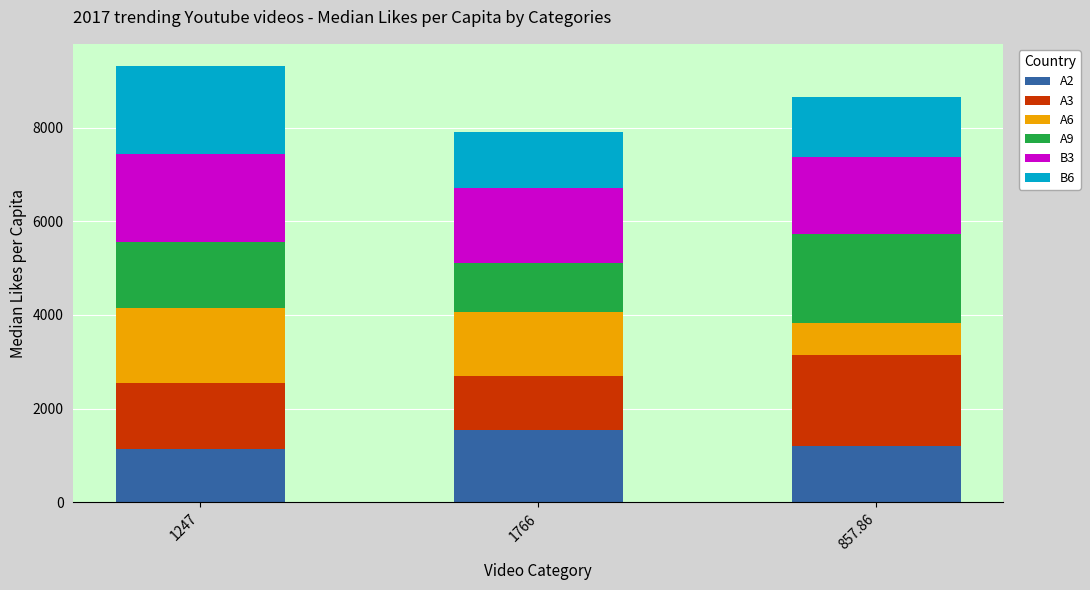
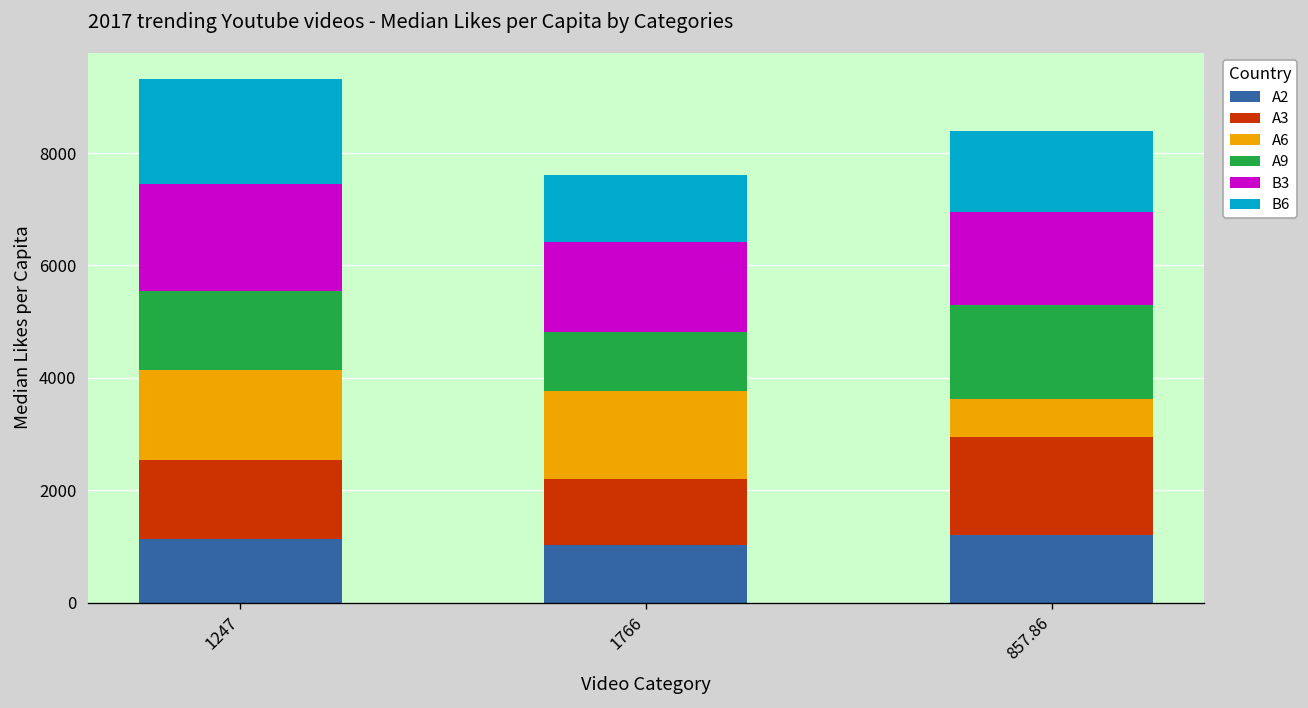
  {
    "A2": {
      "1247": 1100,
-     "1766": 1500,
+     "1766": 1000,
      "857.86": 1200
    },
    "A3": {
      "1247": 1400,
      "1766": 1200,
-     "857.86": 1900
+     "857.86": 1800
    },
    "A6": {
      "1247": 1600,
-     "1766": 1400,
+     "1766": 1600,
      "857.86": 700
    },
    "A9": {
      "1247": 1400,
      "1766": 1000,
-     "857.86": 1900
+     "857.86": 1700
    },
    "B3": {
      "1247": 1900,
      "1766": 1600,
      "857.86": 1700
    },
    "B6": {
      "1247": 1900,
      "1766": 1200,
-     "857.86": 1300
+     "857.86": 1400
    }
  }
